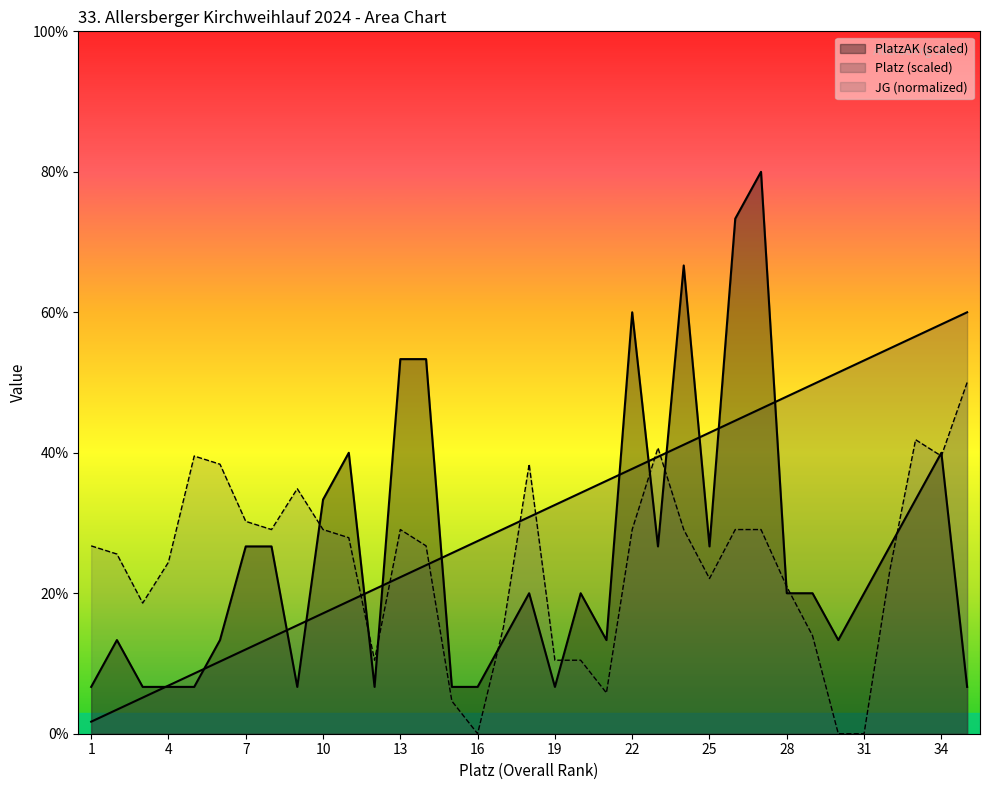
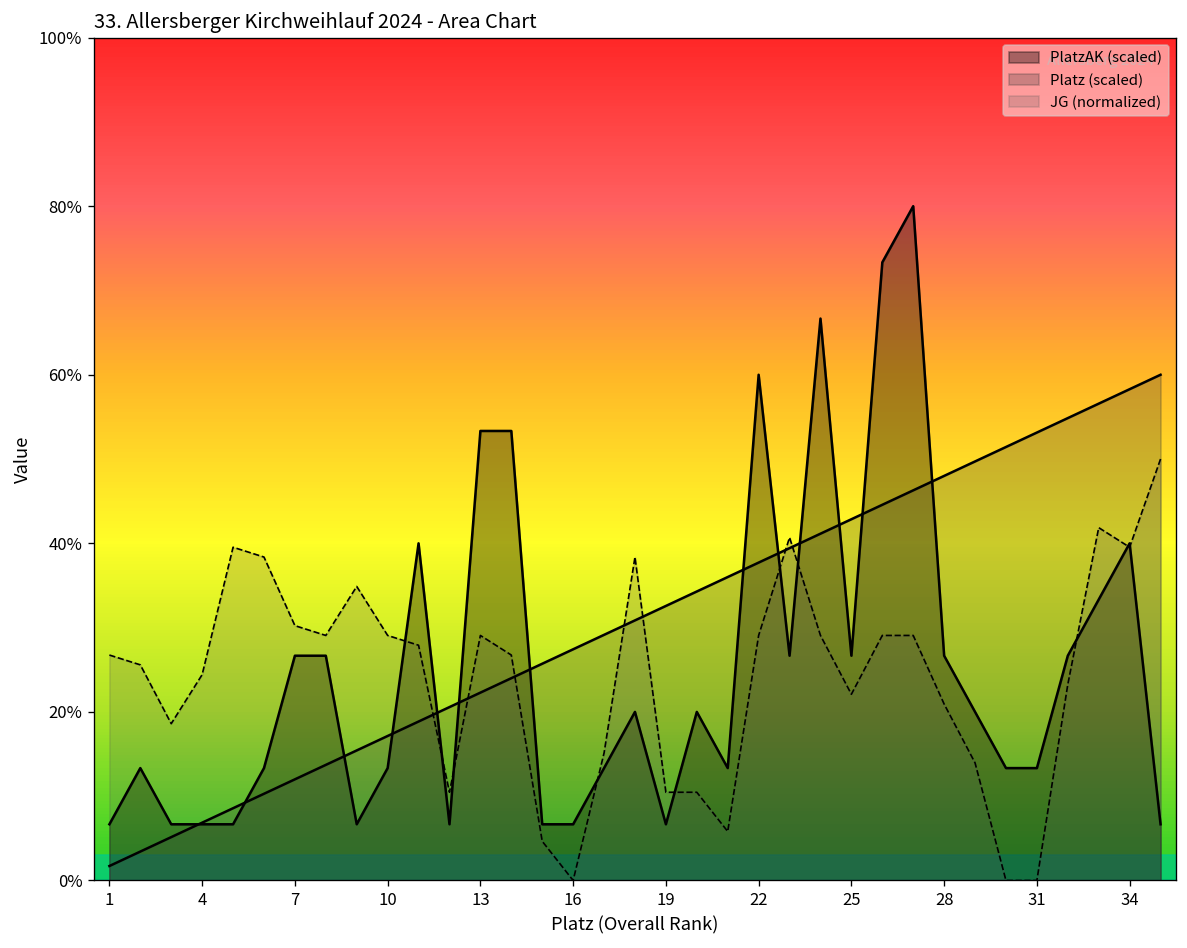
  {
    "PlatzAK (scaled)": {
      "1": "7%",
      "7": "27%",
-     "10": "33%",
+     "10": "13%",
      "13": "53%",
      "16": "7%",
      "19": "7%",
      "22": "60%",
      "25": "27%",
-     "28": "20%",
-     "31": "20%",
+     "28": "27%",
+     "31": "13%",
      "34": "40%"
    }
  }
